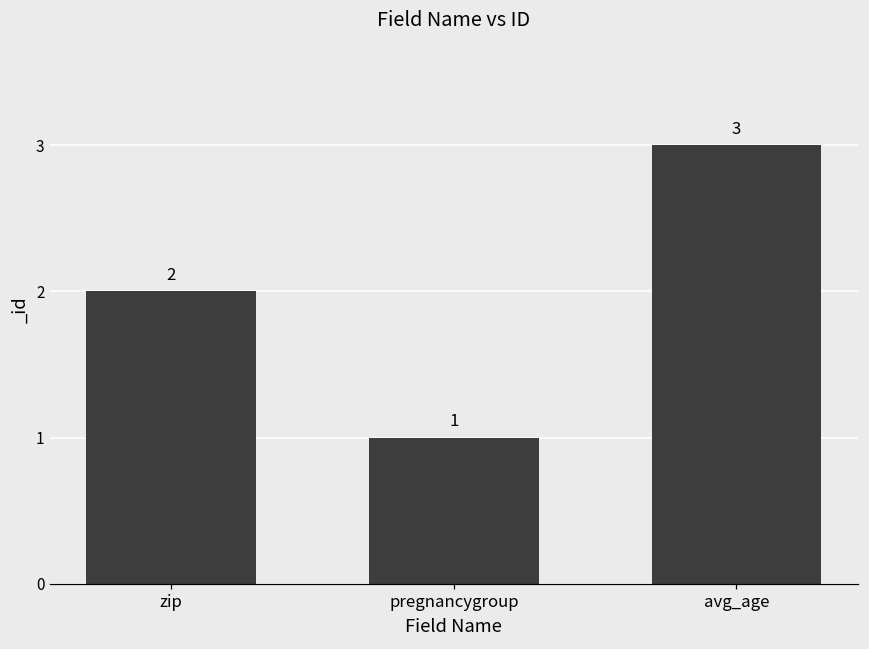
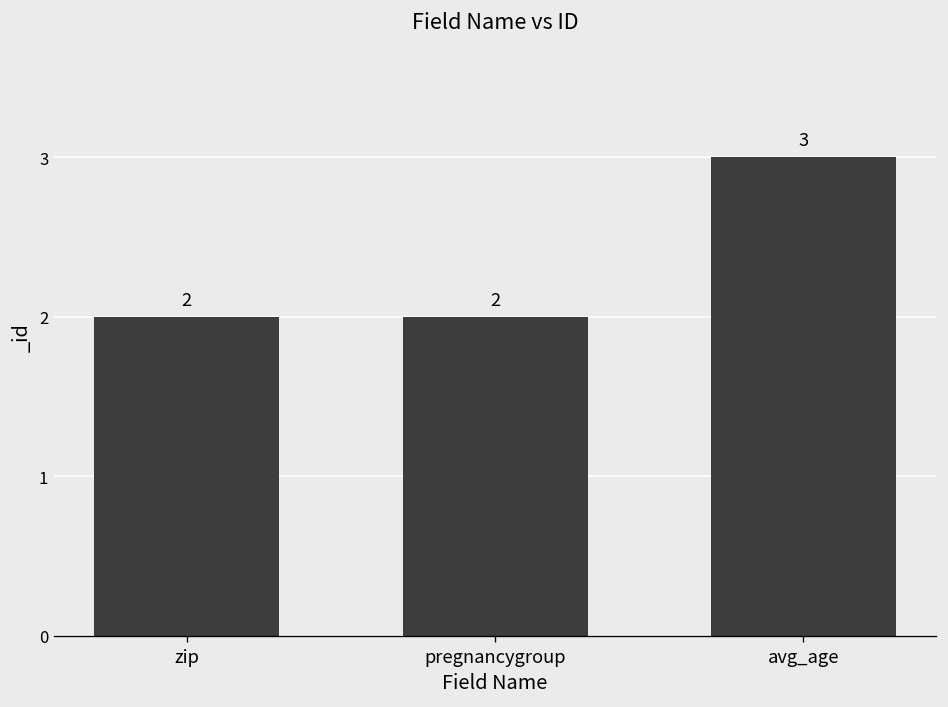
  {
    "zip": 2,
-   "pregnancygroup": 1,
+   "pregnancygroup": 2,
    "avg_age": 3
  }
